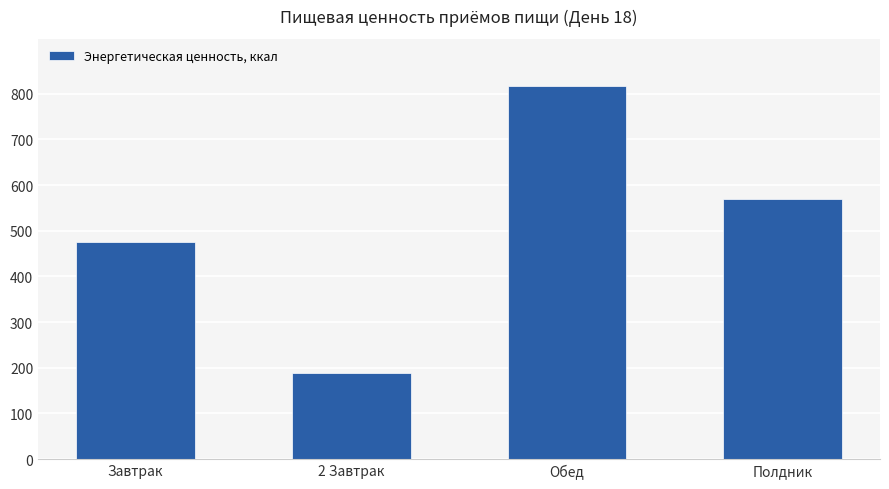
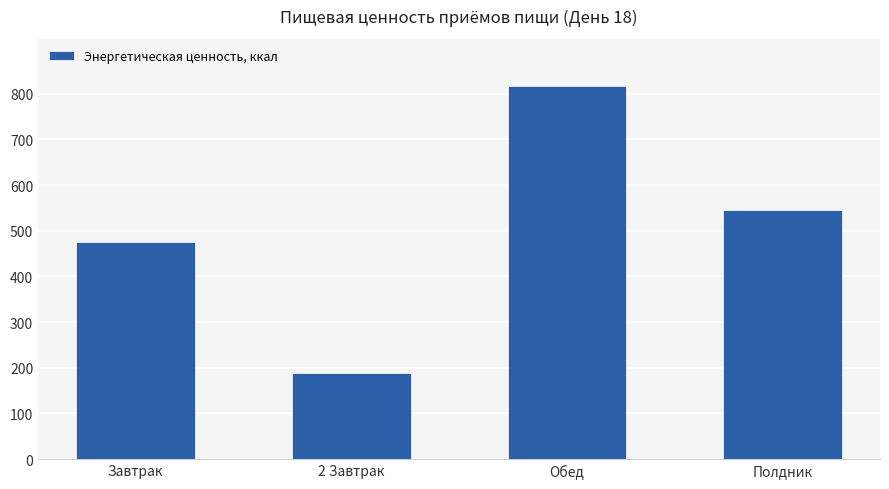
  {
    "Завтрак": 480,
    "2 Завтрак": 190,
    "Обед": 820,
-   "Полдник": 570
+   "Полдник": 550
  }
